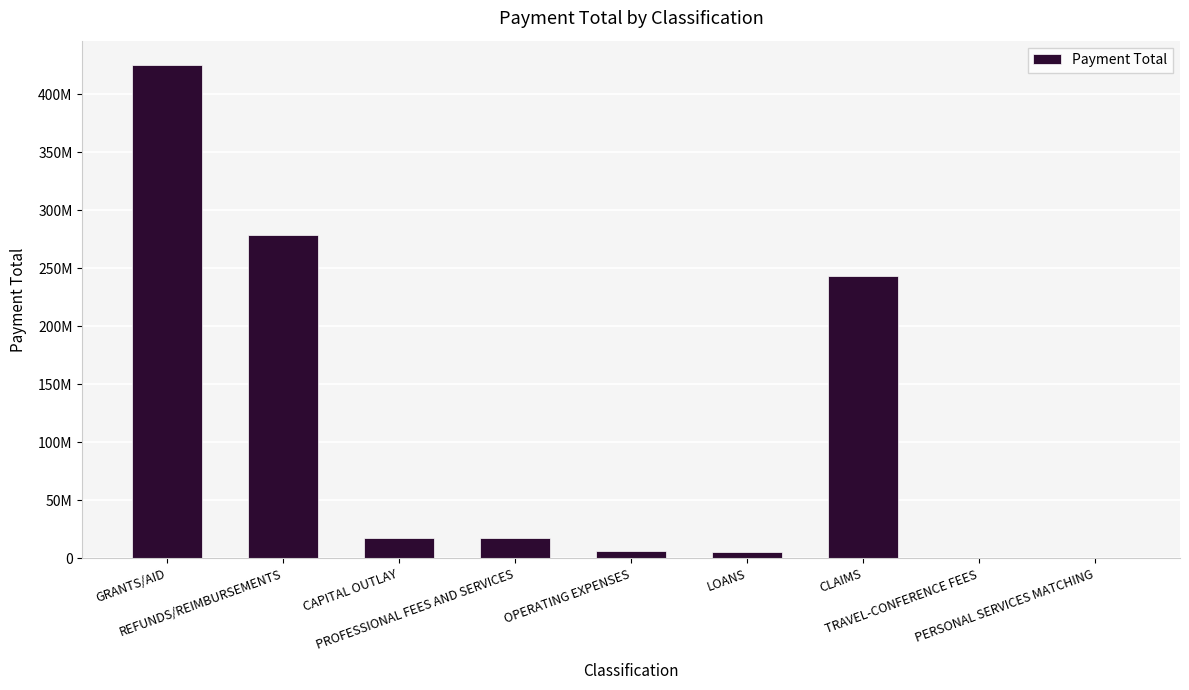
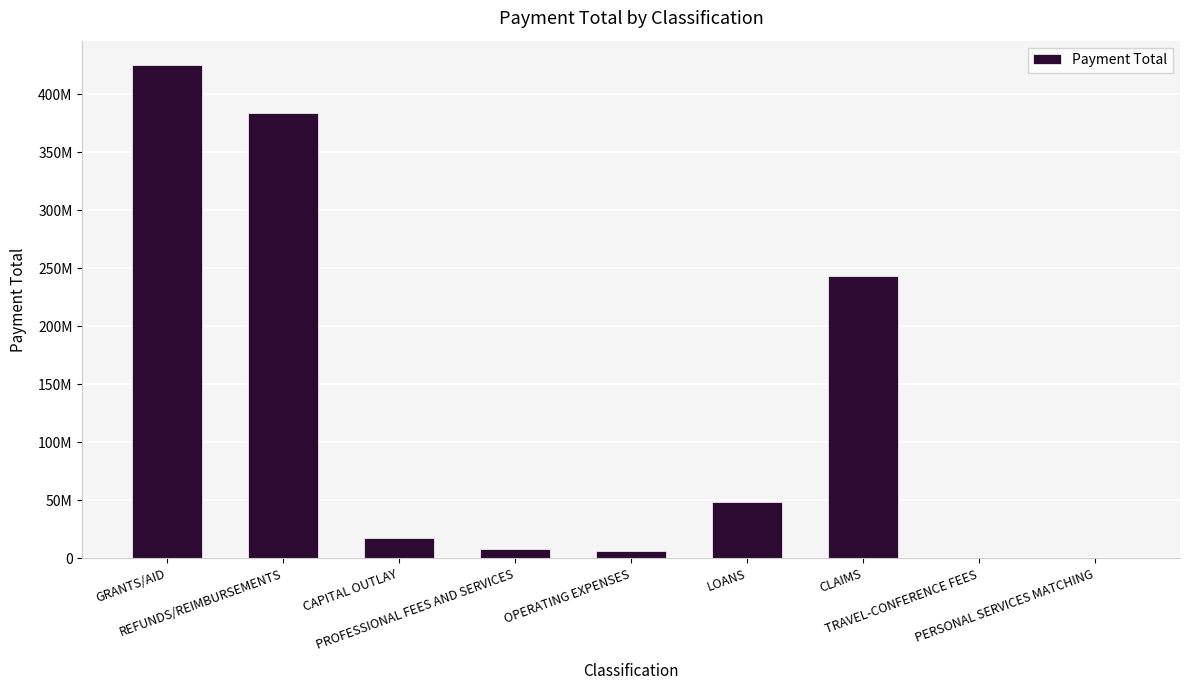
  {
    "GRANTS/AID": 425000000,
-   "REFUNDS/REIMBURSEMENTS": 279000000,
+   "REFUNDS/REIMBURSEMENTS": 384000000,
    "CAPITAL OUTLAY": 18000000,
-   "PROFESSIONAL FEES AND SERVICES": 18000000,
+   "PROFESSIONAL FEES AND SERVICES": 8000000,
    "OPERATING EXPENSES": 6000000,
-   "LOANS": 5000000,
+   "LOANS": 49000000,
    "CLAIMS": 244000000
  }
